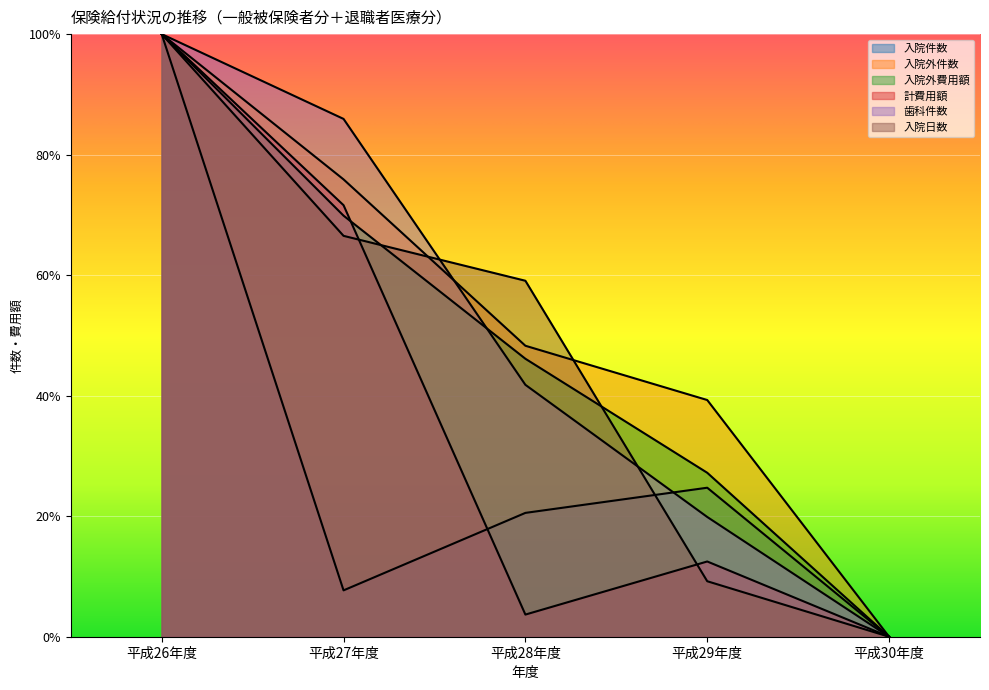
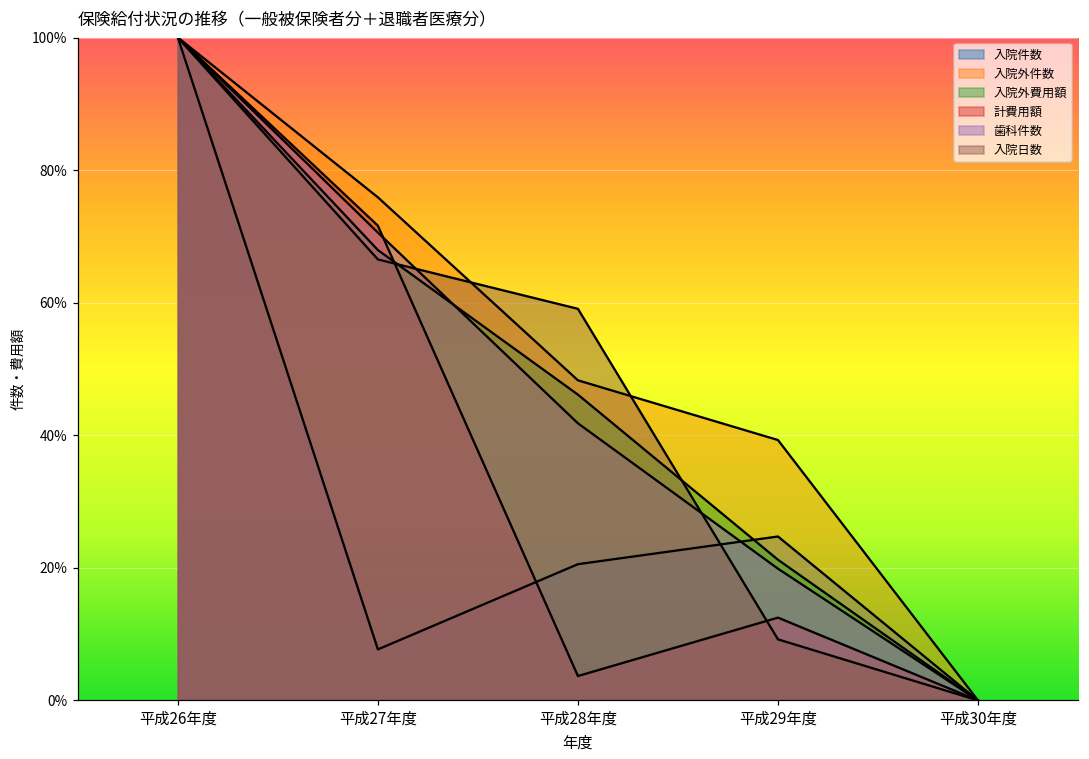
  {
    "入院件数": {
      "平成27年度": "8%",
      "平成28年度": "21%",
      "平成29年度": "25%"
    },
    "入院外件数": {
      "平成27年度": "76%",
      "平成28年度": "48%",
      "平成29年度": "39%"
    },
    "入院外費用額": {
-     "平成27年度": "70%",
+     "平成27年度": "68%",
      "平成28年度": "46%",
-     "平成29年度": "27%"
+     "平成29年度": "21%"
    },
    "計費用額": {
      "平成27年度": "72%",
      "平成28年度": "4%",
      "平成29年度": "12%"
    },
    "歯科件数": {
-     "平成27年度": "86%",
+     "平成27年度": "71%",
      "平成28年度": "42%",
      "平成29年度": "20%"
    },
    "入院日数": {
      "平成27年度": "67%",
      "平成28年度": "59%",
      "平成29年度": "9%"
    }
  }
